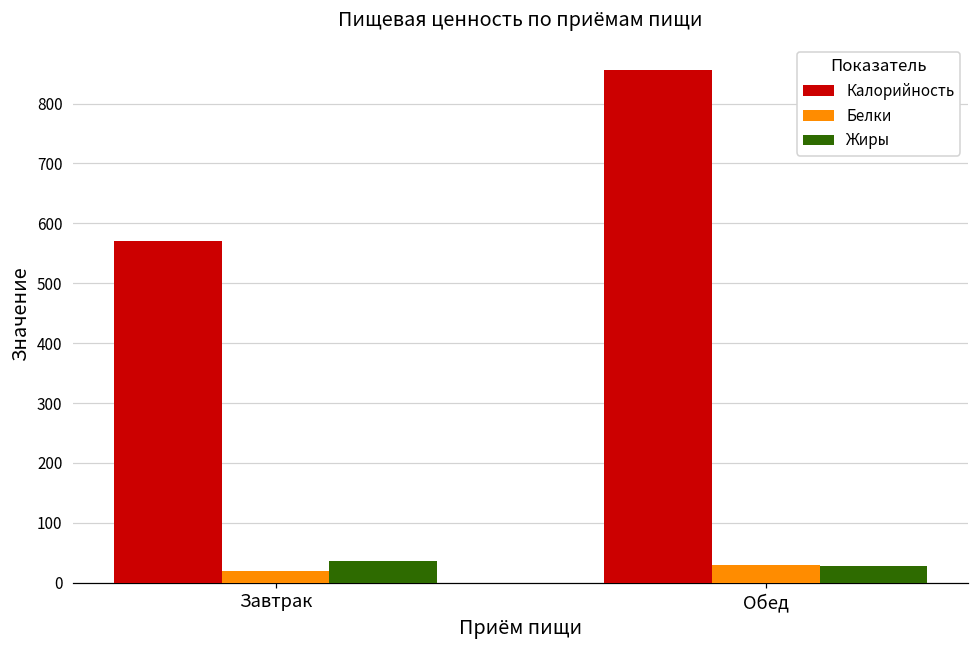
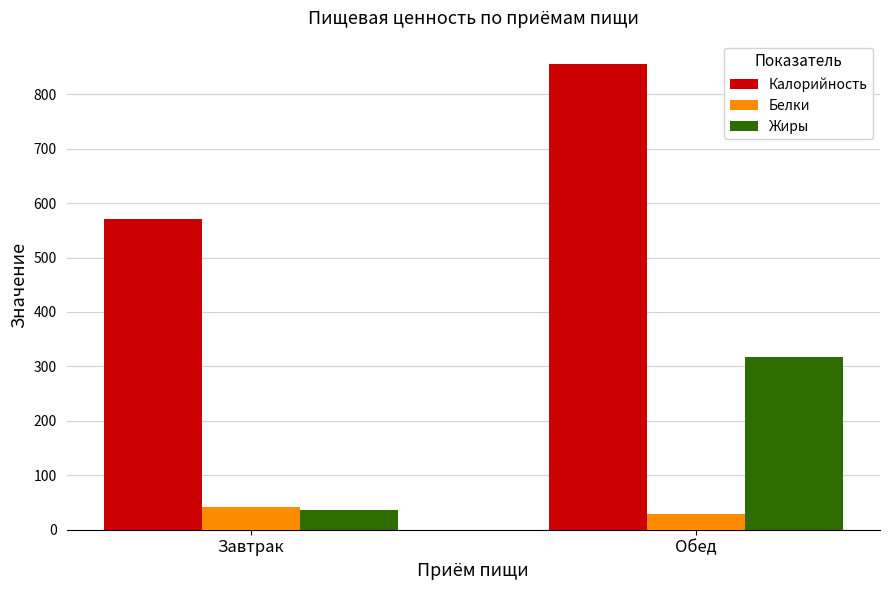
  {
    "Калорийность": {
      "Завтрак": 570,
      "Обед": 860
    },
    "Белки": {
-     "Завтрак": 20,
+     "Завтрак": 40,
      "Обед": 30
    },
    "Жиры": {
      "Завтрак": 40,
-     "Обед": 30
+     "Обед": 320
    }
  }
